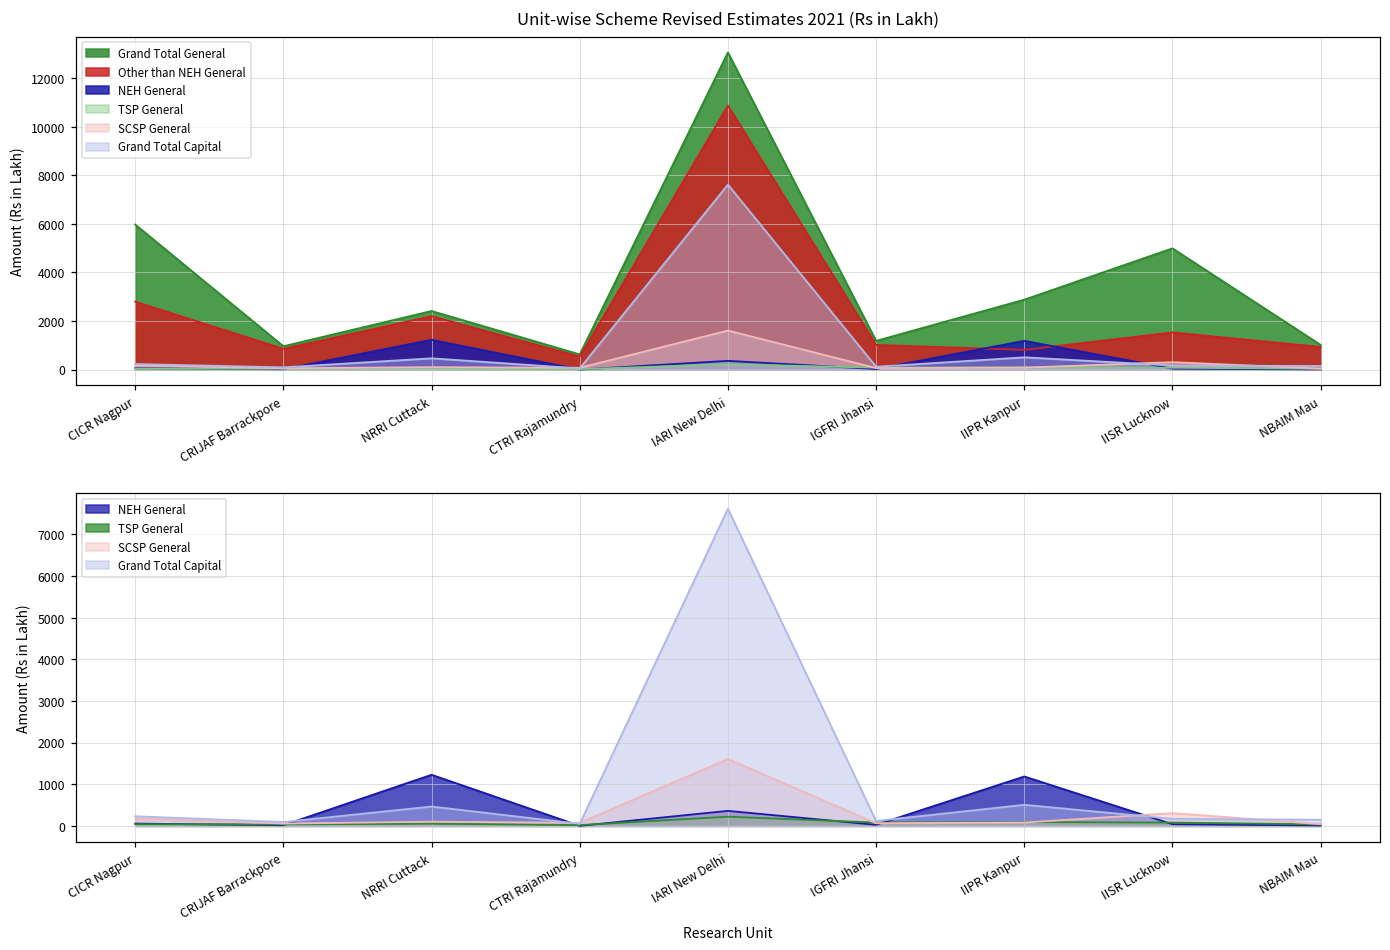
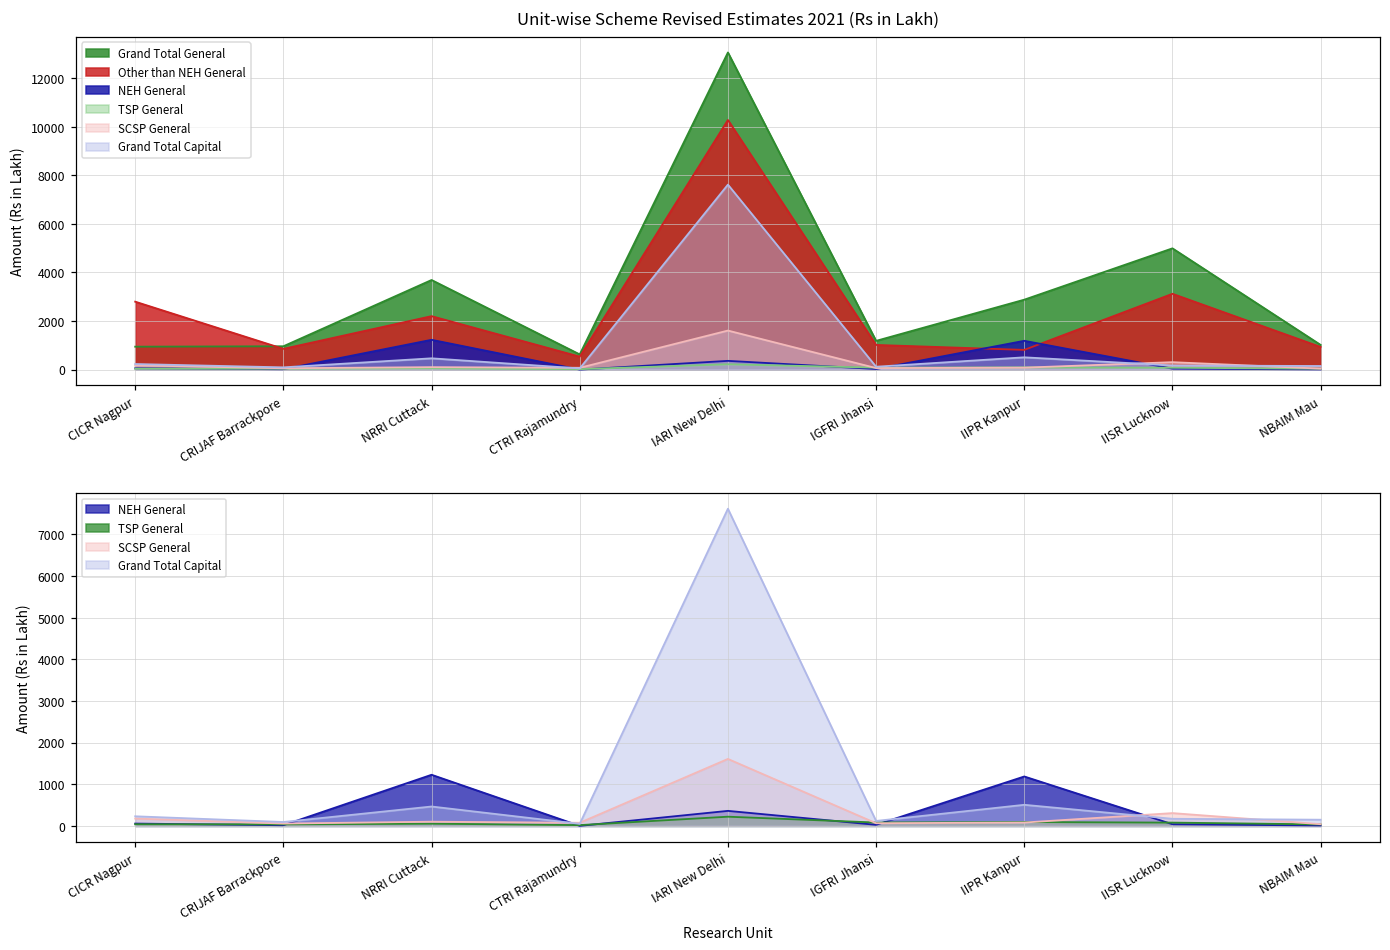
  {
    "Unit-wise Scheme Revised Estimates 2021 (Rs in Lakh)": {
      "Grand Total General": {
-       "CICR Nagpur": 6000,
-       "NRRI Cuttack": 2400,
+       "CICR Nagpur": 900,
+       "NRRI Cuttack": 3700,
        "IARI New Delhi": 13100,
        "IGFRI Jhansi": 1200,
        "IIPR Kanpur": 2900,
        "IISR Lucknow": 5000
      },
      "Other than NEH General": {
        "CICR Nagpur": 2800,
        "NRRI Cuttack": 2200,
-       "IARI New Delhi": 10900,
+       "IARI New Delhi": 10300,
        "IGFRI Jhansi": 1000,
        "IIPR Kanpur": 800,
-       "IISR Lucknow": 1500
+       "IISR Lucknow": 3100
      },
      "NEH General": {
        "NRRI Cuttack": 1200,
        "IARI New Delhi": 400,
        "IIPR Kanpur": 1200
      }
    }
  }
